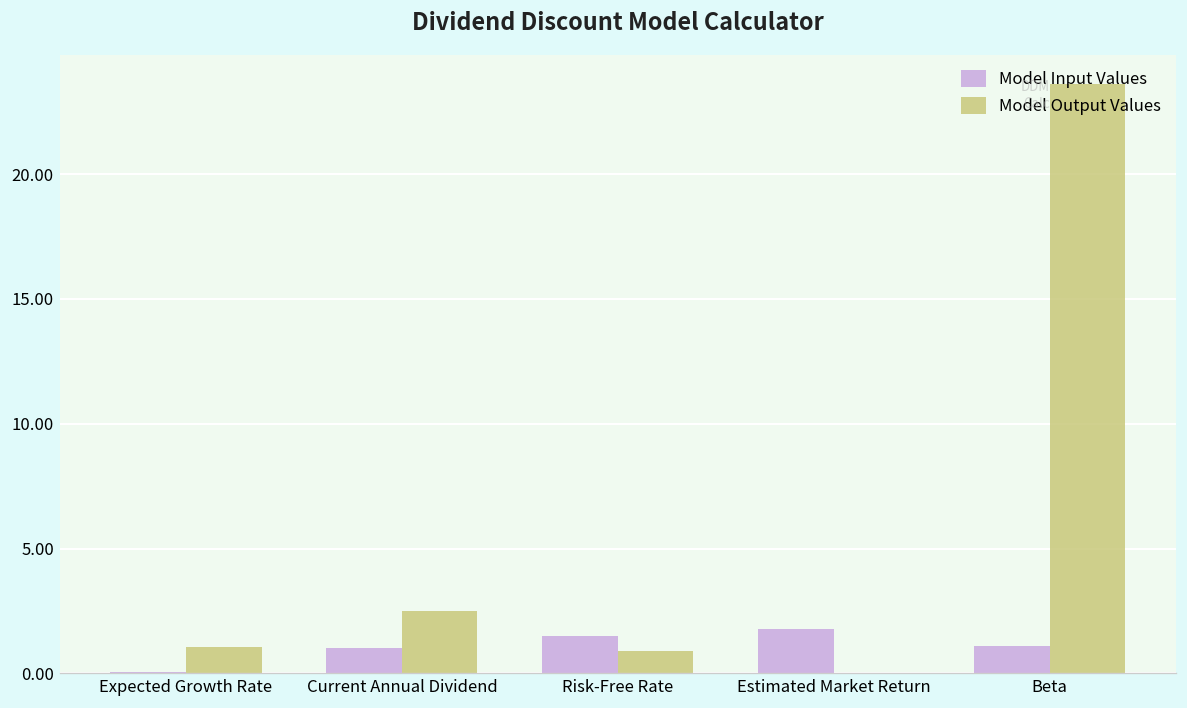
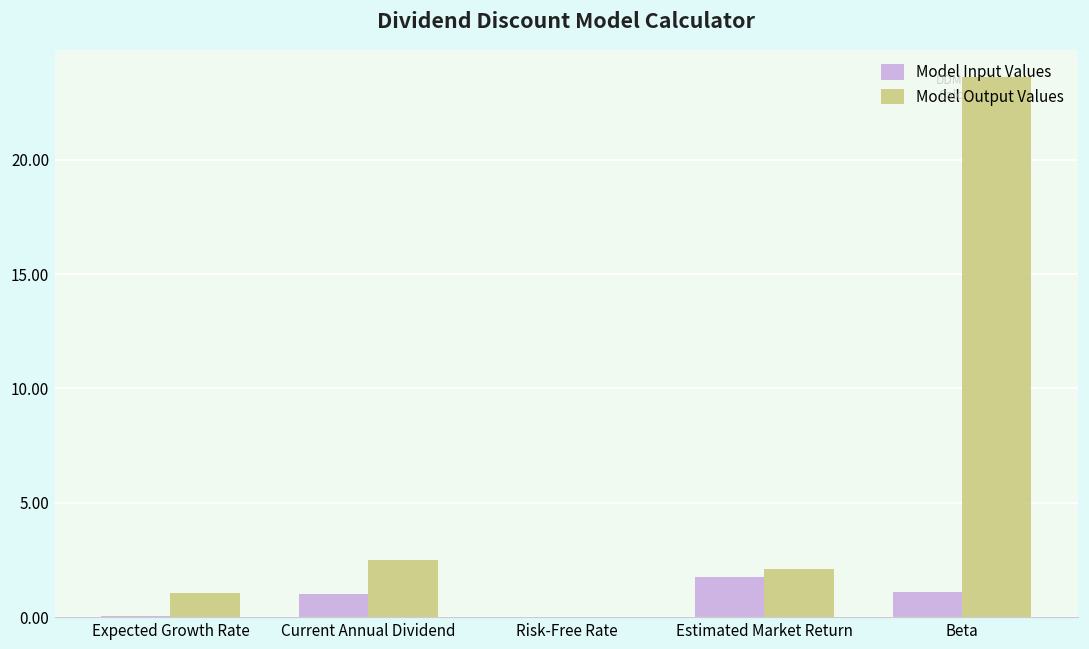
  {
    "Model Input Values": {
      "Current Annual Dividend": 1.0,
-     "Risk-Free Rate": 1.5,
+     "Risk-Free Rate": 0.0,
      "Estimated Market Return": 1.8,
      "Beta": 1.1
    },
    "Model Output Values": {
      "Expected Growth Rate": 1.1,
      "Current Annual Dividend": 2.5,
-     "Risk-Free Rate": 0.9,
-     "Estimated Market Return": 0.0,
+     "Risk-Free Rate": 0.0,
+     "Estimated Market Return": 2.1,
      "Beta": 23.6
    }
  }
